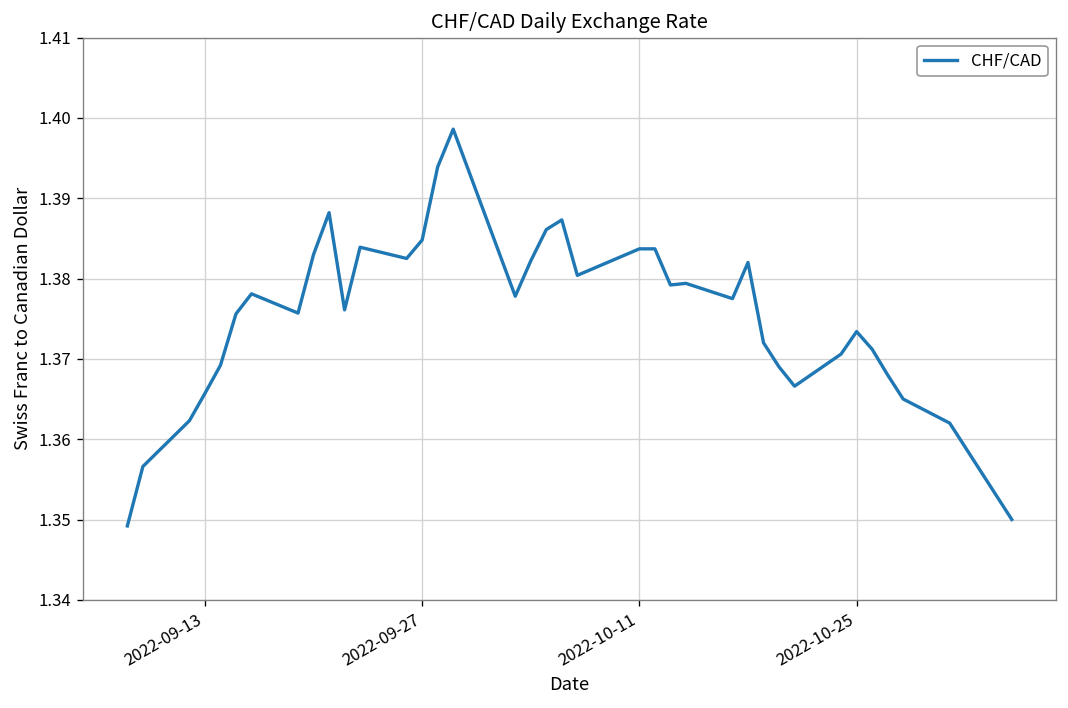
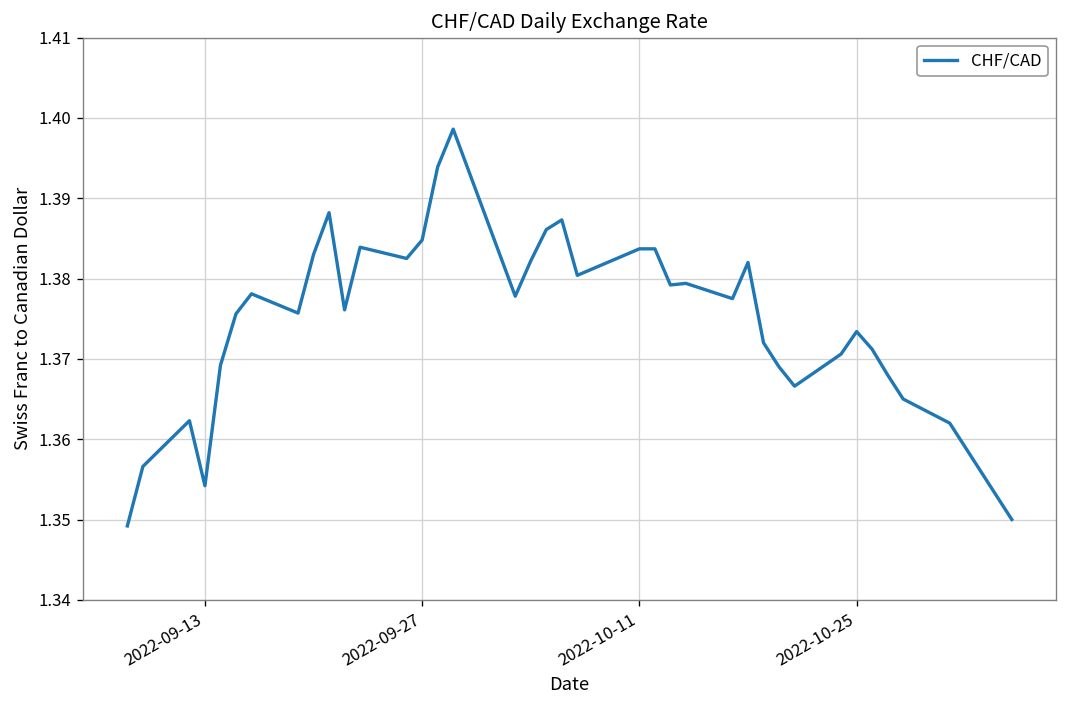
  {
-   "2022-09-13": 1.366,
+   "2022-09-13": 1.354,
    "2022-09-27": 1.385,
    "2022-10-11": 1.384,
    "2022-10-25": 1.373
  }
